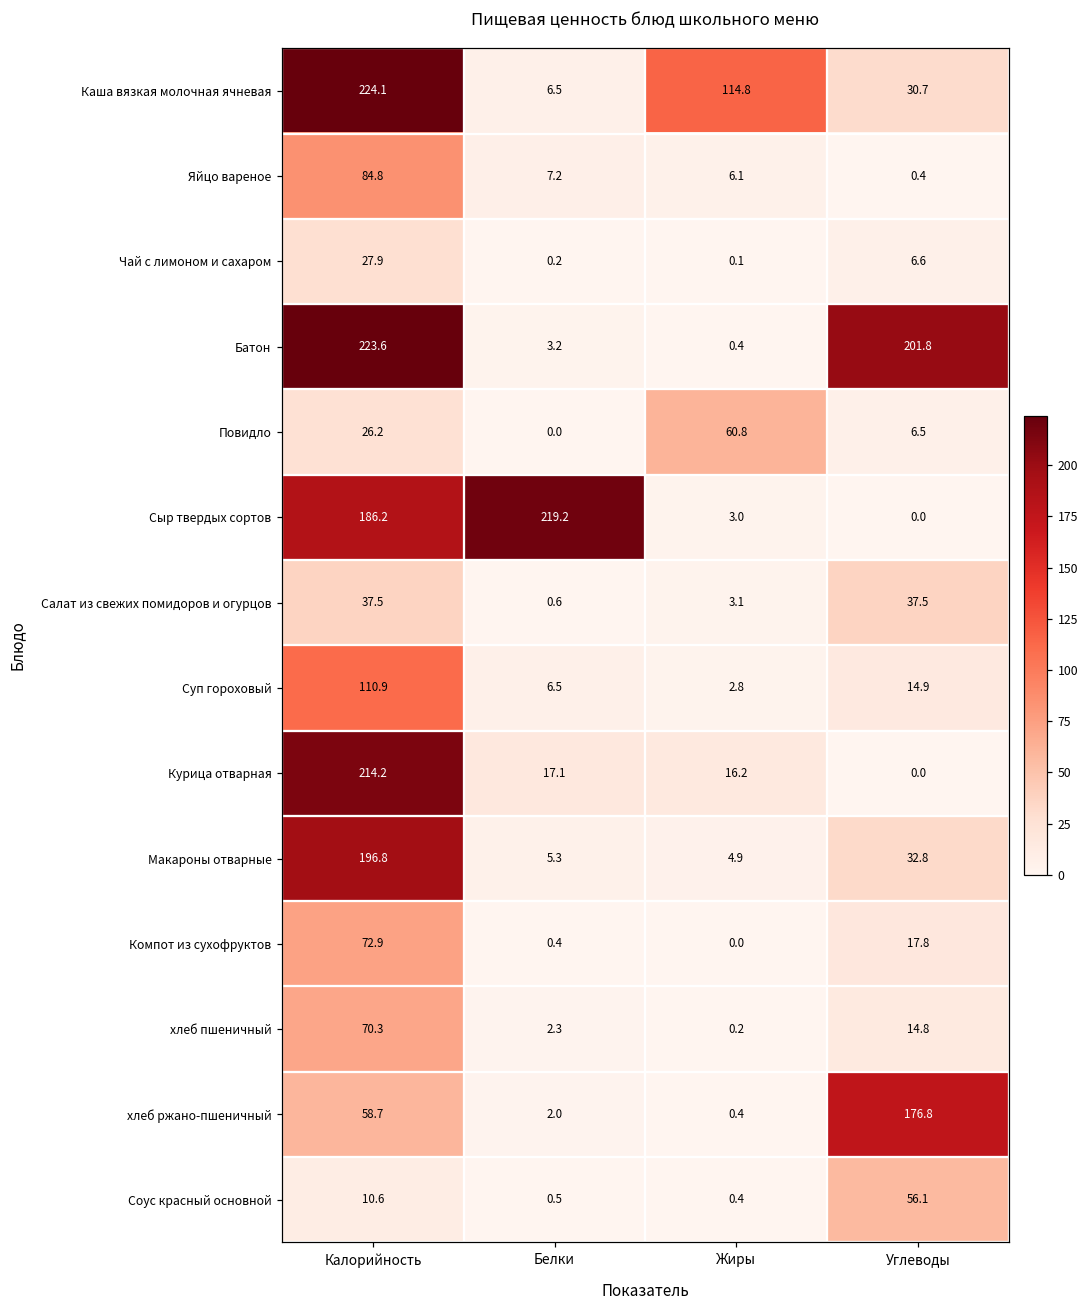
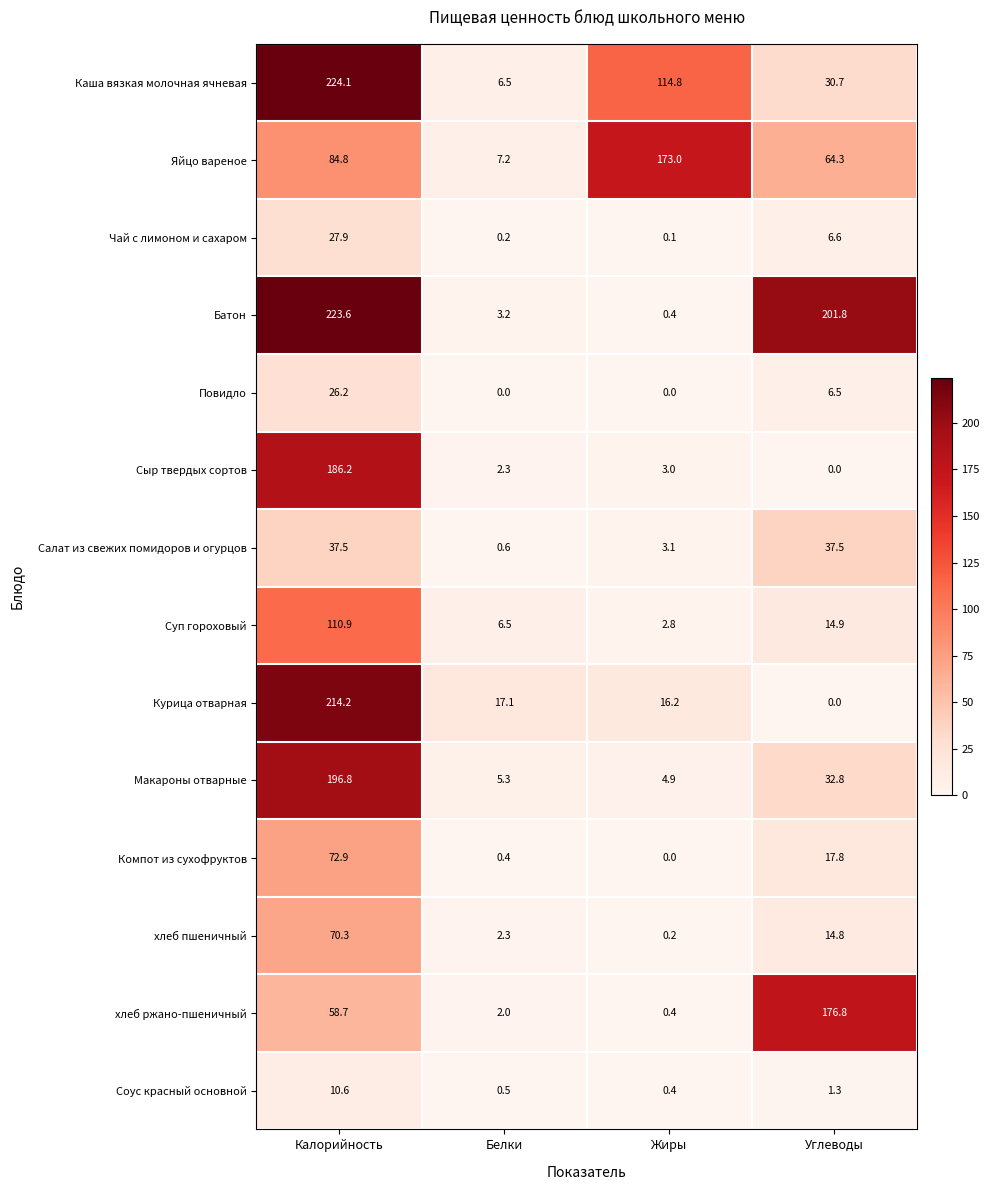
  {
    "Каша вязкая молочная ячневая": {
      "Калорийность": 224.1,
      "Белки": 6.5,
      "Жиры": 114.8,
      "Углеводы": 30.7
    },
    "Яйцо вареное": {
      "Калорийность": 84.8,
      "Белки": 7.2,
-     "Жиры": 6.1,
-     "Углеводы": 0.4
+     "Жиры": 173.0,
+     "Углеводы": 64.3
    },
    "Чай с лимоном и сахаром": {
      "Калорийность": 27.9,
      "Белки": 0.2,
      "Жиры": 0.1,
      "Углеводы": 6.6
    },
    "Батон": {
      "Калорийность": 223.6,
      "Белки": 3.2,
      "Жиры": 0.4,
      "Углеводы": 201.8
    },
    "Повидло": {
      "Калорийность": 26.2,
      "Белки": 0.0,
-     "Жиры": 60.8,
+     "Жиры": 0.0,
      "Углеводы": 6.5
    },
    "Сыр твердых сортов": {
      "Калорийность": 186.2,
-     "Белки": 219.2,
+     "Белки": 2.3,
      "Жиры": 3.0,
      "Углеводы": 0.0
    },
    "Салат из свежих помидоров и огурцов": {
      "Калорийность": 37.5,
      "Белки": 0.6,
      "Жиры": 3.1,
      "Углеводы": 37.5
    },
    "Суп гороховый": {
      "Калорийность": 110.9,
      "Белки": 6.5,
      "Жиры": 2.8,
      "Углеводы": 14.9
    },
    "Курица отварная": {
      "Калорийность": 214.2,
      "Белки": 17.1,
      "Жиры": 16.2,
      "Углеводы": 0.0
    },
    "Макароны отварные": {
      "Калорийность": 196.8,
      "Белки": 5.3,
      "Жиры": 4.9,
      "Углеводы": 32.8
    },
    "Компот из сухофруктов": {
      "Калорийность": 72.9,
      "Белки": 0.4,
      "Жиры": 0.0,
      "Углеводы": 17.8
    },
    "хлеб пшеничный": {
      "Калорийность": 70.3,
      "Белки": 2.3,
      "Жиры": 0.2,
      "Углеводы": 14.8
    },
    "хлеб ржано-пшеничный": {
      "Калорийность": 58.7,
      "Белки": 2.0,
      "Жиры": 0.4,
      "Углеводы": 176.8
    },
    "Соус красный основной": {
      "Калорийность": 10.6,
      "Белки": 0.5,
      "Жиры": 0.4,
-     "Углеводы": 56.1
+     "Углеводы": 1.3
    }
  }
